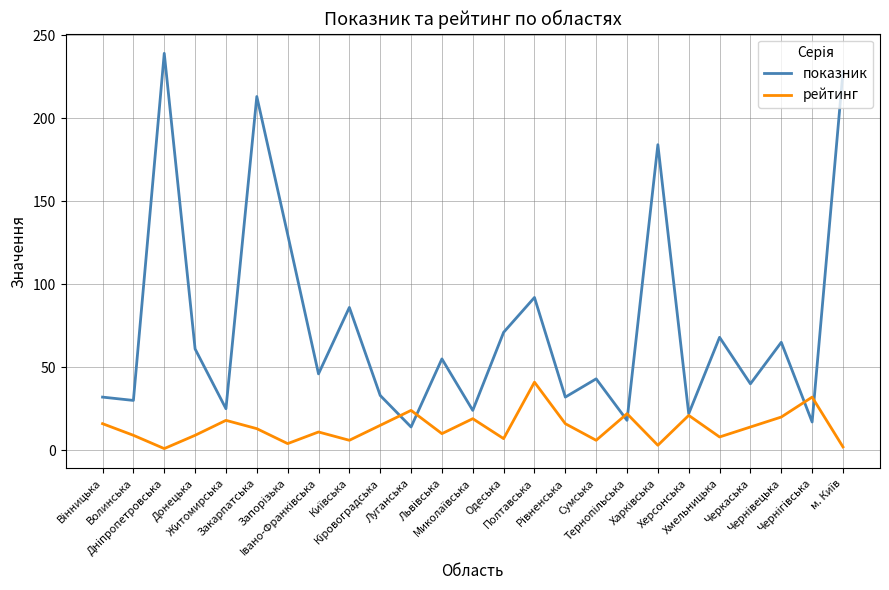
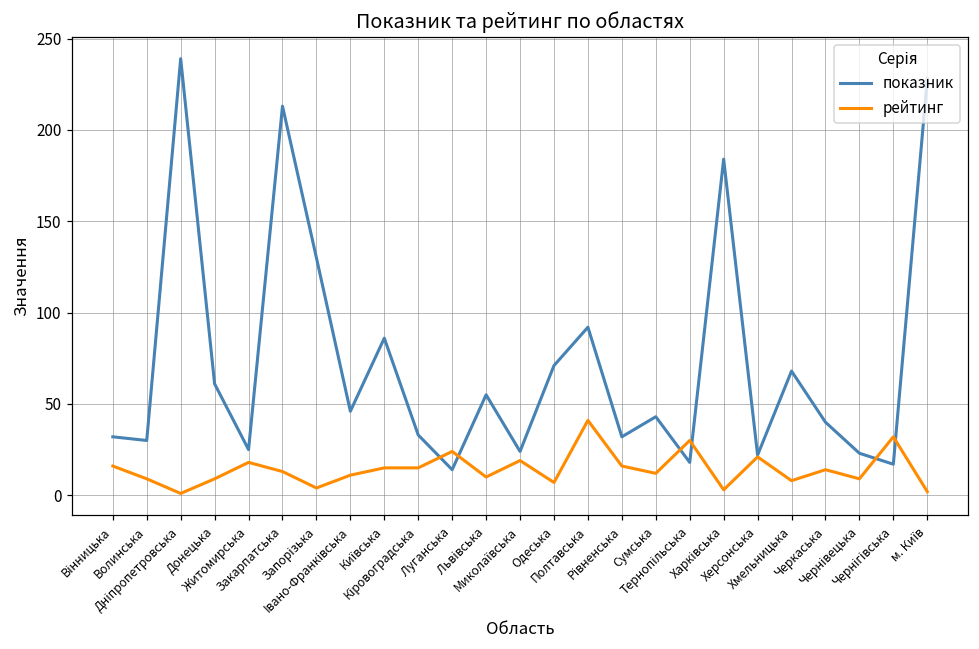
  {
    "показник": {
      "Вінницька": 32,
      "Волинська": 30,
      "Дніпропетровська": 239,
      "Донецька": 61,
      "Житомирська": 25,
      "Закарпатська": 213,
      "Запорізька": 130,
      "Івано-Франківська": 46,
      "Київська": 86,
      "Кіровоградська": 33,
      "Луганська": 14,
      "Львівська": 55,
      "Миколаївська": 24,
      "Одеська": 71,
      "Полтавська": 92,
      "Рівненська": 32,
      "Сумська": 43,
      "Тернопільська": 18,
      "Харківська": 184,
      "Хмельницька": 68,
      "Черкаська": 40,
-     "Чернівецька": 65,
+     "Чернівецька": 23,
      "Чернігівська": 17
    },
    "рейтинг": {
      "Вінницька": 16,
      "Волинська": 9,
      "Дніпропетровська": 1,
      "Донецька": 9,
      "Житомирська": 18,
      "Закарпатська": 13,
      "Запорізька": 4,
      "Івано-Франківська": 11,
-     "Київська": 6,
+     "Київська": 15,
      "Кіровоградська": 15,
      "Луганська": 24,
      "Львівська": 10,
      "Миколаївська": 19,
      "Одеська": 7,
      "Полтавська": 41,
      "Рівненська": 16,
-     "Сумська": 6,
-     "Тернопільська": 22,
+     "Сумська": 12,
+     "Тернопільська": 30,
      "Харківська": 3,
      "Хмельницька": 8,
      "Черкаська": 14,
-     "Чернівецька": 20,
+     "Чернівецька": 9,
      "Чернігівська": 32,
      "м. Київ": 2
    }
  }
